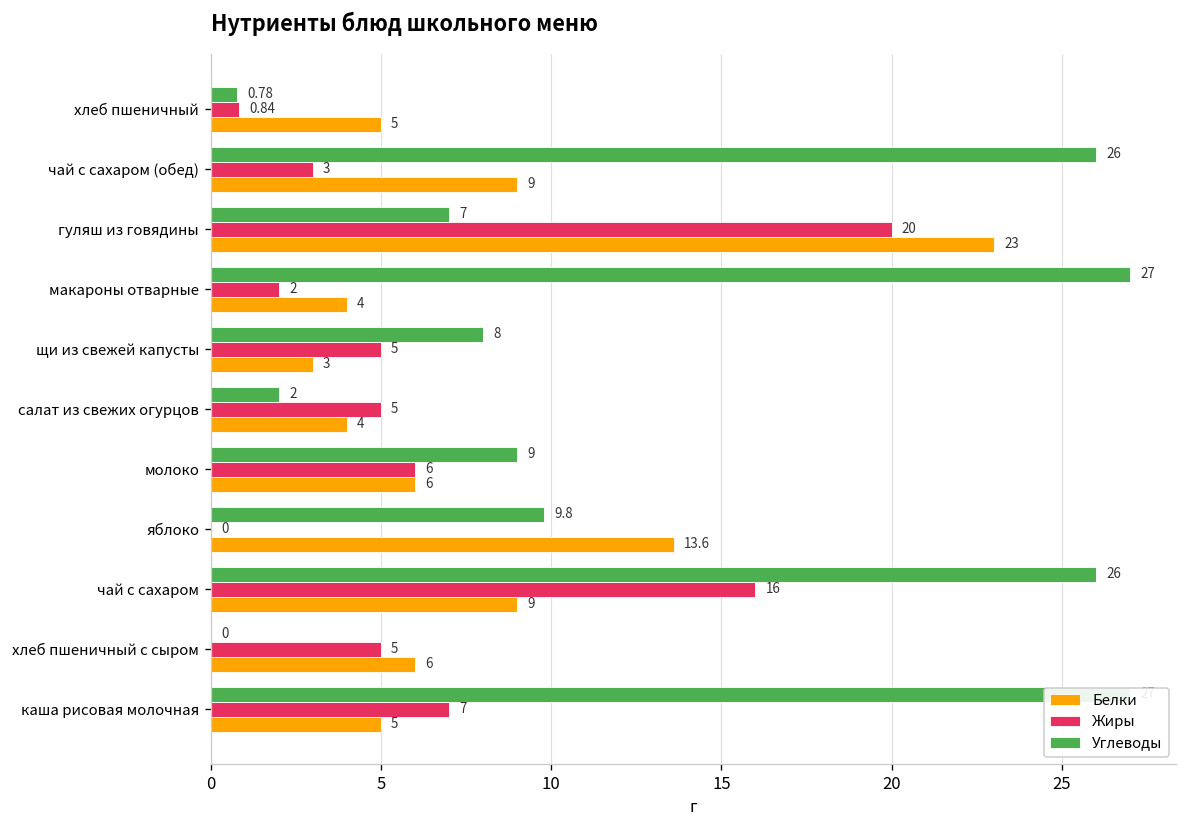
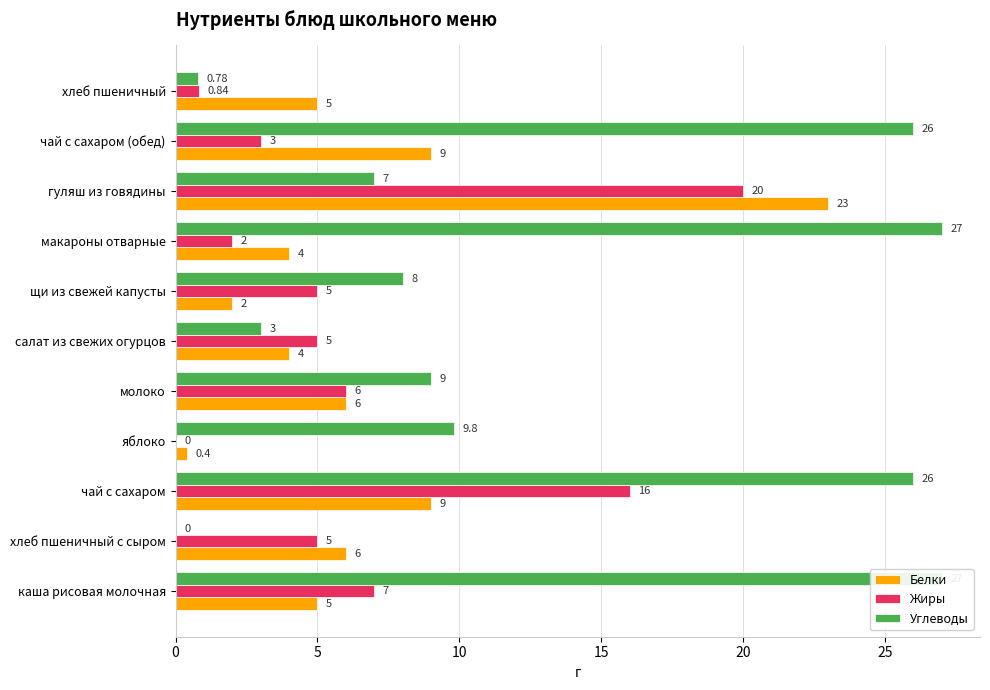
  {
    "Белки": {
      "хлеб пшеничный": 5,
      "чай с сахаром (обед)": 9,
      "гуляш из говядины": 23,
      "макароны отварные": 4,
-     "щи из свежей капусты": 3,
+     "щи из свежей капусты": 2,
      "салат из свежих огурцов": 4,
      "молоко": 6,
-     "яблоко": 13.6,
+     "яблоко": 0.4,
      "чай с сахаром": 9,
      "хлеб пшеничный с сыром": 6,
      "каша рисовая молочная": 5
    },
    "Жиры": {
      "хлеб пшеничный": 0.84,
      "чай с сахаром (обед)": 3,
      "гуляш из говядины": 20,
      "макароны отварные": 2,
      "щи из свежей капусты": 5,
      "салат из свежих огурцов": 5,
      "молоко": 6,
      "яблоко": 0,
      "чай с сахаром": 16,
      "хлеб пшеничный с сыром": 5,
      "каша рисовая молочная": 7
    },
    "Углеводы": {
      "хлеб пшеничный": 0.78,
      "чай с сахаром (обед)": 26,
      "гуляш из говядины": 7,
      "макароны отварные": 27,
      "щи из свежей капусты": 8,
-     "салат из свежих огурцов": 2,
+     "салат из свежих огурцов": 3,
      "молоко": 9,
      "яблоко": 9.8,
      "чай с сахаром": 26,
      "хлеб пшеничный с сыром": 0
    }
  }
